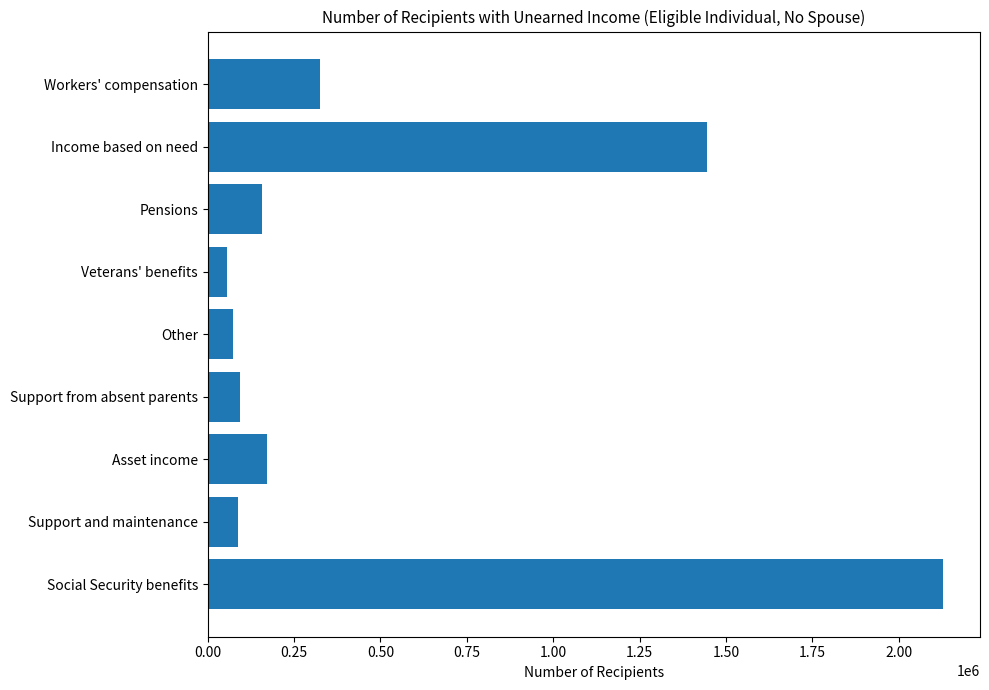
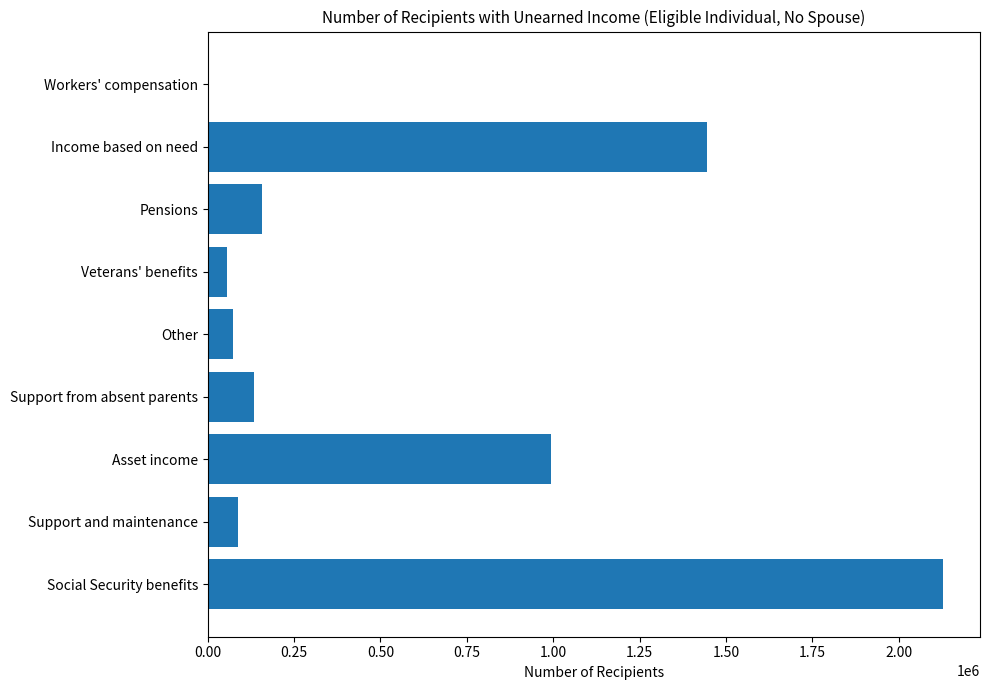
  {
-   "Workers' compensation": 320000,
+   "Workers' compensation": 0,
    "Income based on need": 1450000,
    "Pensions": 160000,
    "Veterans' benefits": 60000,
    "Other": 70000,
-   "Support from absent parents": 90000,
-   "Asset income": 170000,
+   "Support from absent parents": 140000,
+   "Asset income": 990000,
    "Support and maintenance": 90000,
    "Social Security benefits": 2130000
  }
